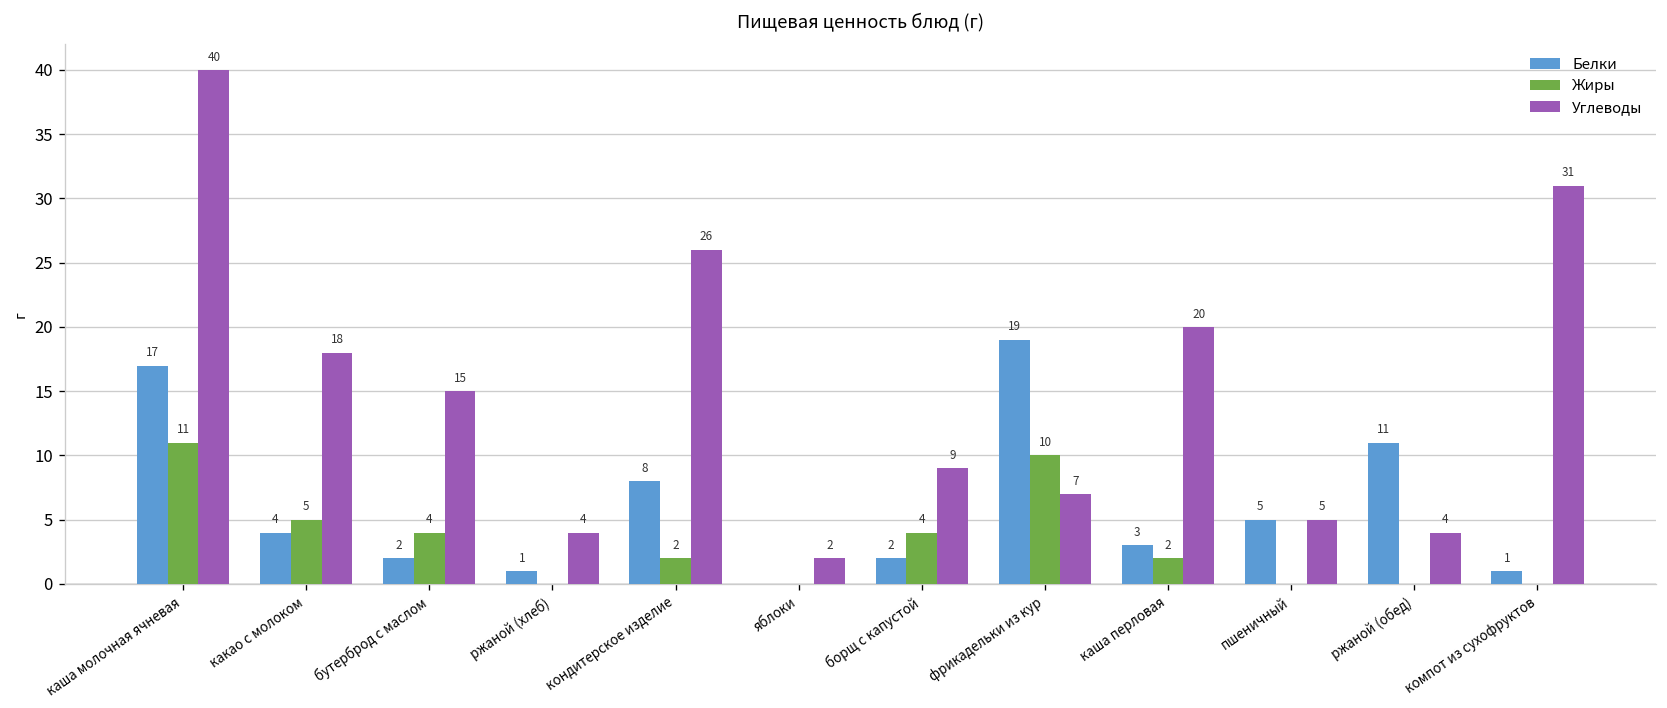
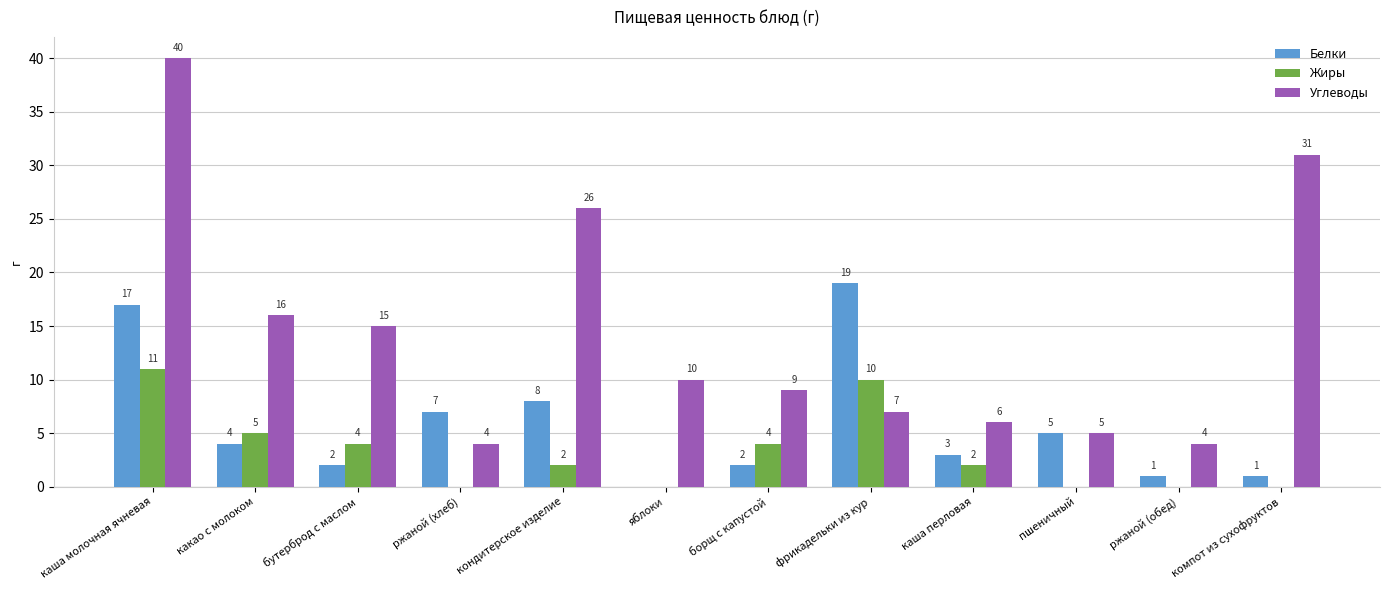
  {
    "Белки": {
      "каша молочная ячневая": 17,
      "какао с молоком": 4,
      "бутерброд с маслом": 2,
-     "ржаной (хлеб)": 1,
+     "ржаной (хлеб)": 7,
      "кондитерское изделие": 8,
      "борщ с капустой": 2,
      "фрикадельки из кур": 19,
      "каша перловая": 3,
      "пшеничный": 5,
-     "ржаной (обед)": 11,
+     "ржаной (обед)": 1,
      "компот из сухофруктов": 1
    },
    "Жиры": {
      "каша молочная ячневая": 11,
      "какао с молоком": 5,
      "бутерброд с маслом": 4,
      "кондитерское изделие": 2,
      "борщ с капустой": 4,
      "фрикадельки из кур": 10,
      "каша перловая": 2
    },
    "Углеводы": {
      "каша молочная ячневая": 40,
-     "какао с молоком": 18,
+     "какао с молоком": 16,
      "бутерброд с маслом": 15,
      "ржаной (хлеб)": 4,
      "кондитерское изделие": 26,
-     "яблоки": 2,
+     "яблоки": 10,
      "борщ с капустой": 9,
      "фрикадельки из кур": 7,
-     "каша перловая": 20,
+     "каша перловая": 6,
      "пшеничный": 5,
      "ржаной (обед)": 4,
      "компот из сухофруктов": 31
    }
  }
